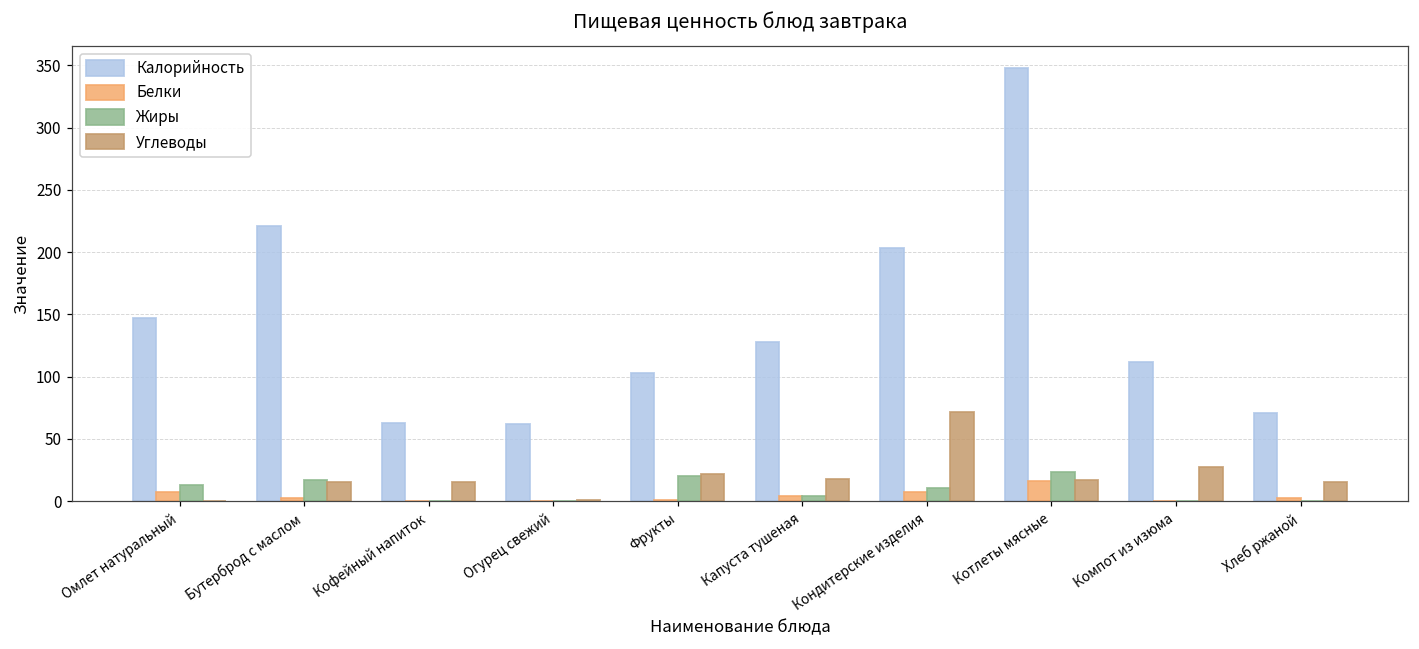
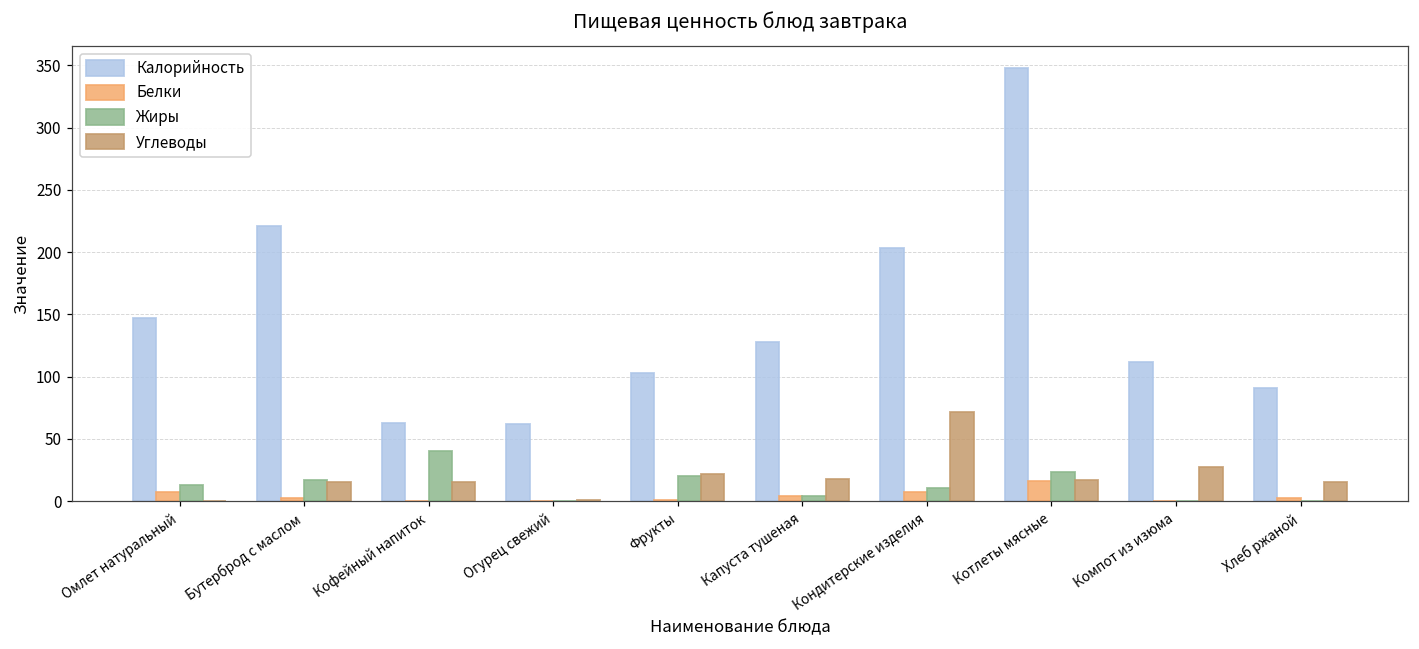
  {
    "Калорийность": {
      "Омлет натуральный": 147,
      "Бутерброд с маслом": 221,
      "Кофейный напиток": 63,
      "Огурец свежий": 62,
      "Фрукты": 103,
      "Капуста тушеная": 128,
      "Кондитерские изделия": 204,
      "Котлеты мясные": 348,
      "Компот из изюма": 112,
-     "Хлеб ржаной": 71
+     "Хлеб ржаной": 91
    },
    "Жиры": {
      "Омлет натуральный": 13,
      "Бутерброд с маслом": 17,
-     "Кофейный напиток": 0,
+     "Кофейный напиток": 40,
      "Фрукты": 20,
      "Капуста тушеная": 4,
      "Кондитерские изделия": 10,
      "Котлеты мясные": 24
    }
  }
